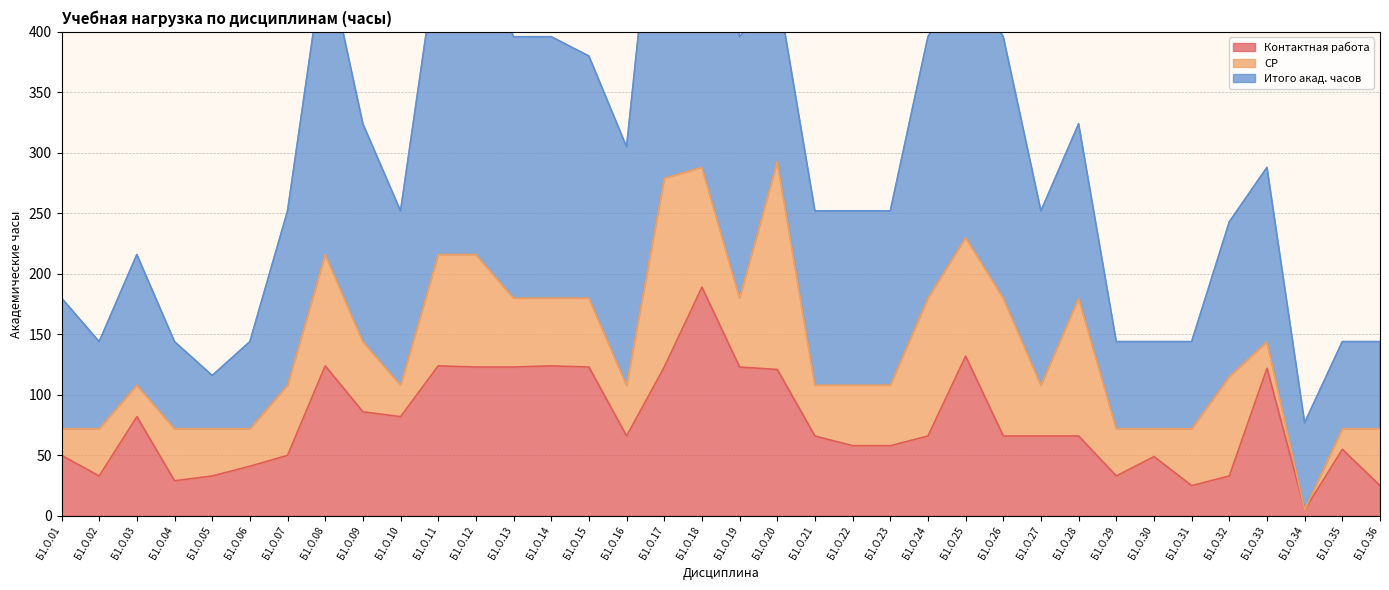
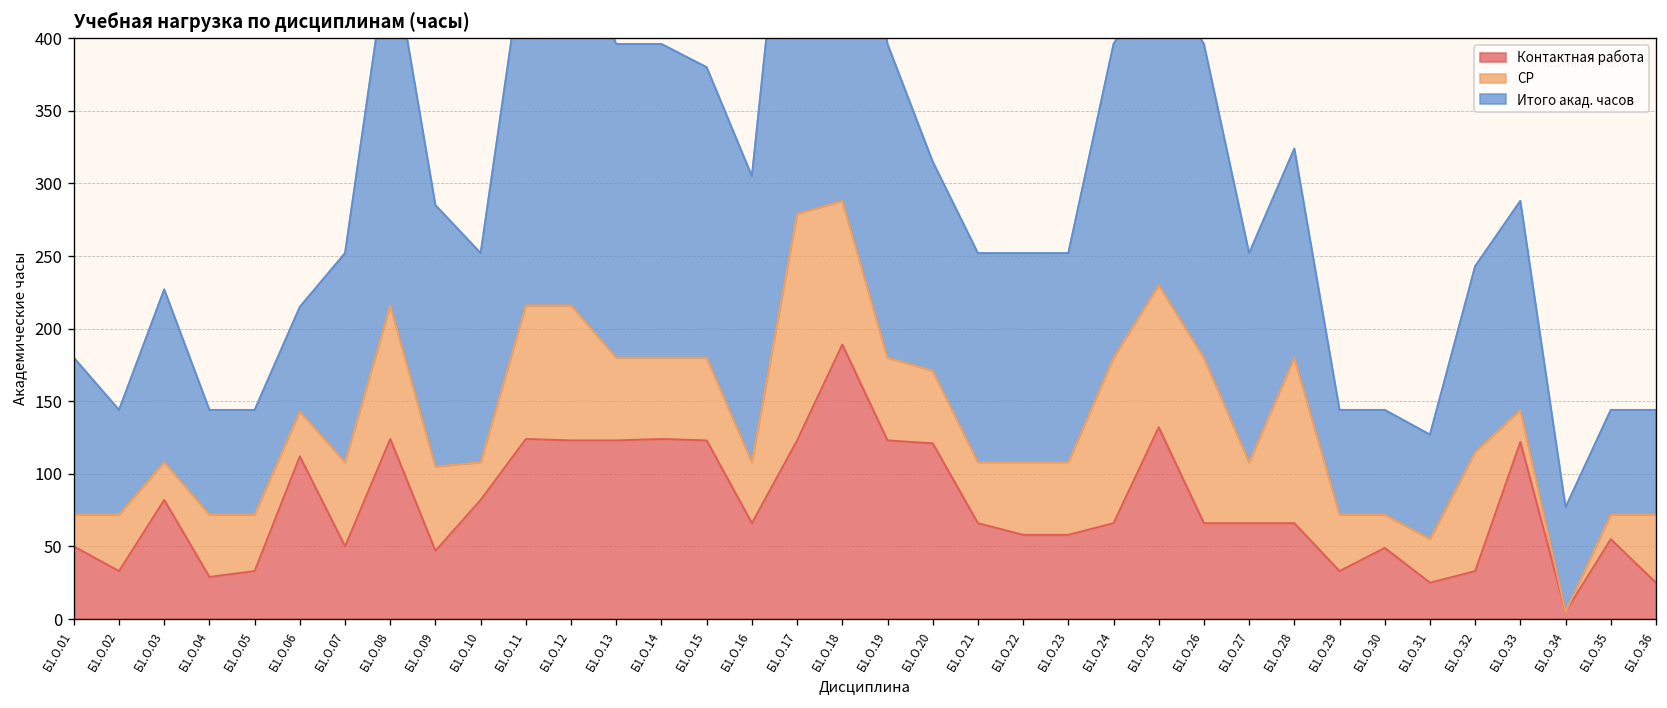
  {
    "Контактная работа": {
      "Б1.О.01": 50,
      "Б1.О.02": 33,
      "Б1.О.03": 82,
      "Б1.О.04": 29,
      "Б1.О.05": 33,
-     "Б1.О.06": 41,
+     "Б1.О.06": 112,
      "Б1.О.07": 50,
      "Б1.О.08": 124,
-     "Б1.О.09": 86,
+     "Б1.О.09": 47,
      "Б1.О.10": 82,
      "Б1.О.11": 124,
      "Б1.О.12": 123,
      "Б1.О.13": 123,
      "Б1.О.14": 124,
      "Б1.О.15": 123,
      "Б1.О.16": 66,
      "Б1.О.17": 123,
      "Б1.О.18": 189,
      "Б1.О.19": 123,
      "Б1.О.20": 121,
      "Б1.О.21": 66,
      "Б1.О.22": 58,
      "Б1.О.23": 58,
      "Б1.О.24": 66,
      "Б1.О.25": 132,
      "Б1.О.26": 66,
      "Б1.О.27": 66,
      "Б1.О.28": 66,
      "Б1.О.29": 33,
      "Б1.О.30": 49,
      "Б1.О.31": 25,
      "Б1.О.32": 33,
      "Б1.О.33": 122,
      "Б1.О.35": 55,
      "Б1.О.36": 25
    },
    "СР": {
      "Б1.О.01": 22,
      "Б1.О.02": 39,
      "Б1.О.03": 26,
      "Б1.О.04": 43,
      "Б1.О.05": 39,
      "Б1.О.06": 31,
      "Б1.О.07": 58,
      "Б1.О.08": 92,
      "Б1.О.09": 58,
      "Б1.О.10": 26,
      "Б1.О.11": 92,
      "Б1.О.12": 93,
      "Б1.О.13": 57,
      "Б1.О.14": 56,
      "Б1.О.15": 57,
      "Б1.О.16": 42,
      "Б1.О.17": 156,
      "Б1.О.18": 99,
      "Б1.О.19": 57,
-     "Б1.О.20": 172,
+     "Б1.О.20": 50,
      "Б1.О.21": 42,
      "Б1.О.22": 50,
      "Б1.О.23": 50,
      "Б1.О.24": 114,
      "Б1.О.25": 98,
      "Б1.О.26": 114,
      "Б1.О.27": 42,
      "Б1.О.28": 114,
      "Б1.О.29": 39,
      "Б1.О.30": 23,
-     "Б1.О.31": 47,
+     "Б1.О.31": 30,
      "Б1.О.32": 82,
      "Б1.О.33": 22,
      "Б1.О.35": 17,
      "Б1.О.36": 47
    },
    "Итого акад. часов": {
      "Б1.О.01": 108,
      "Б1.О.02": 72,
-     "Б1.О.03": 108,
+     "Б1.О.03": 119,
      "Б1.О.04": 72,
-     "Б1.О.05": 44,
+     "Б1.О.05": 72,
      "Б1.О.06": 72,
      "Б1.О.07": 144,
      "Б1.О.09": 180,
      "Б1.О.10": 144,
      "Б1.О.13": 216,
      "Б1.О.14": 216,
      "Б1.О.15": 200,
      "Б1.О.16": 197,
      "Б1.О.19": 216,
      "Б1.О.21": 144,
      "Б1.О.22": 144,
      "Б1.О.23": 144,
      "Б1.О.24": 216,
      "Б1.О.26": 216,
      "Б1.О.27": 144,
      "Б1.О.28": 144,
      "Б1.О.29": 72,
      "Б1.О.30": 72,
      "Б1.О.31": 72,
      "Б1.О.32": 128,
      "Б1.О.33": 144,
      "Б1.О.34": 72,
      "Б1.О.35": 72,
      "Б1.О.36": 72
    }
  }
